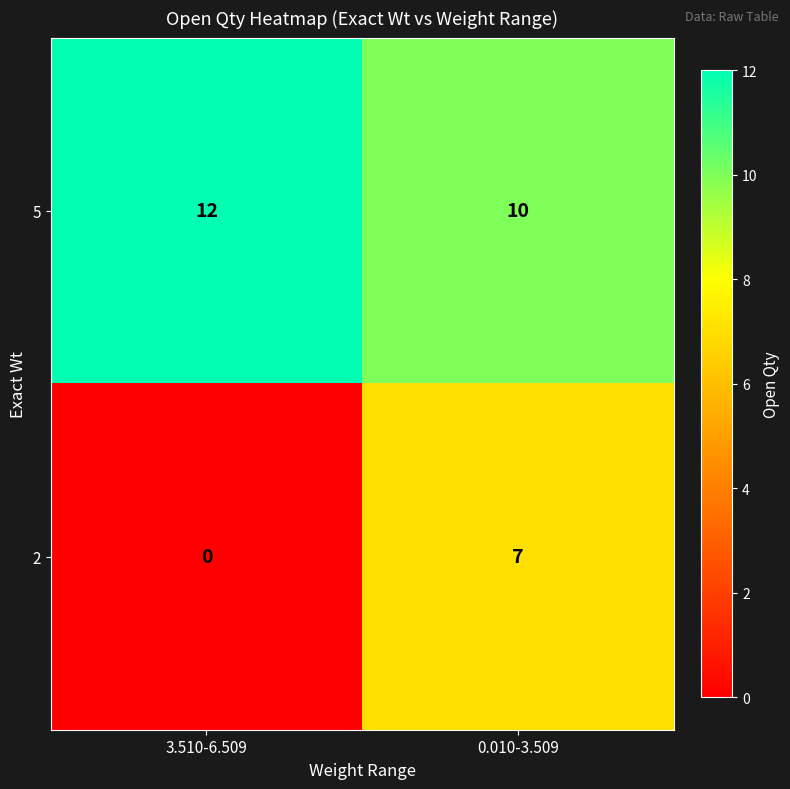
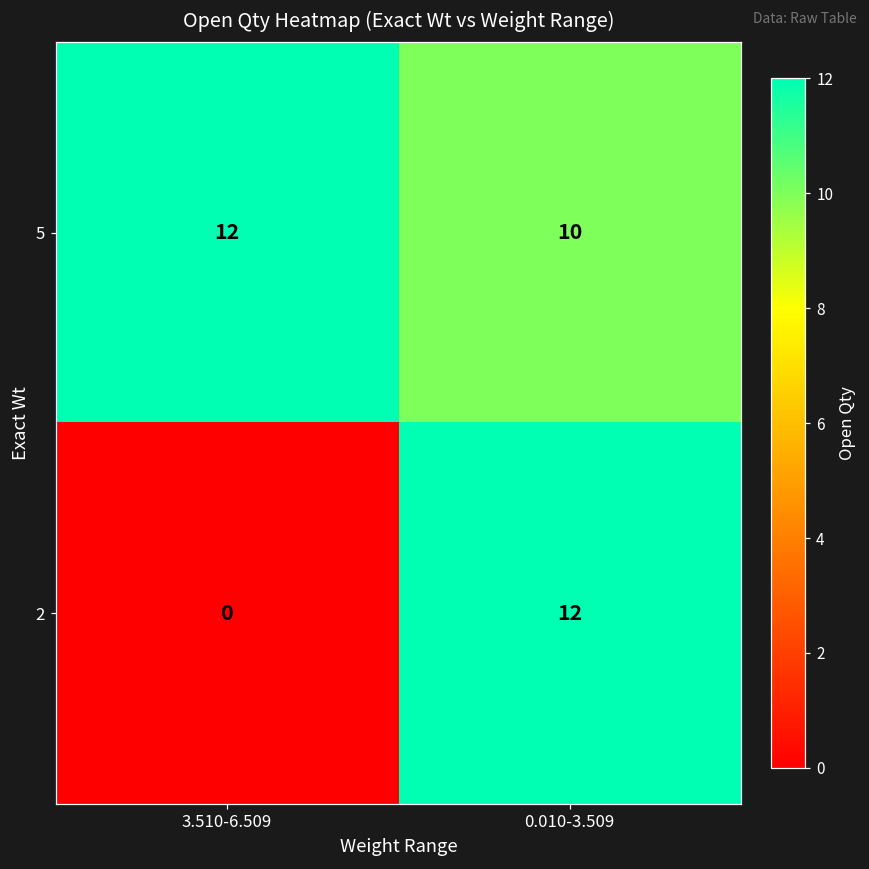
  {
    "5": {
      "3.510-6.509": 12,
      "0.010-3.509": 10
    },
    "2": {
      "3.510-6.509": 0,
-     "0.010-3.509": 7
+     "0.010-3.509": 12
    }
  }
